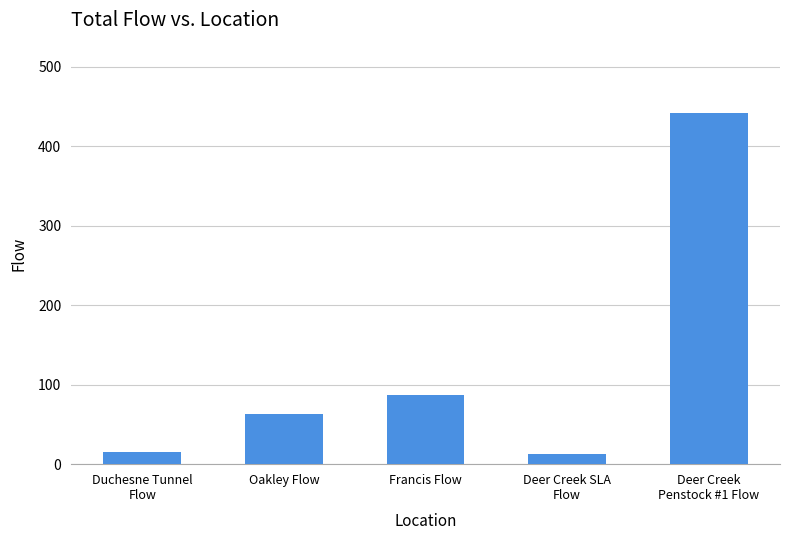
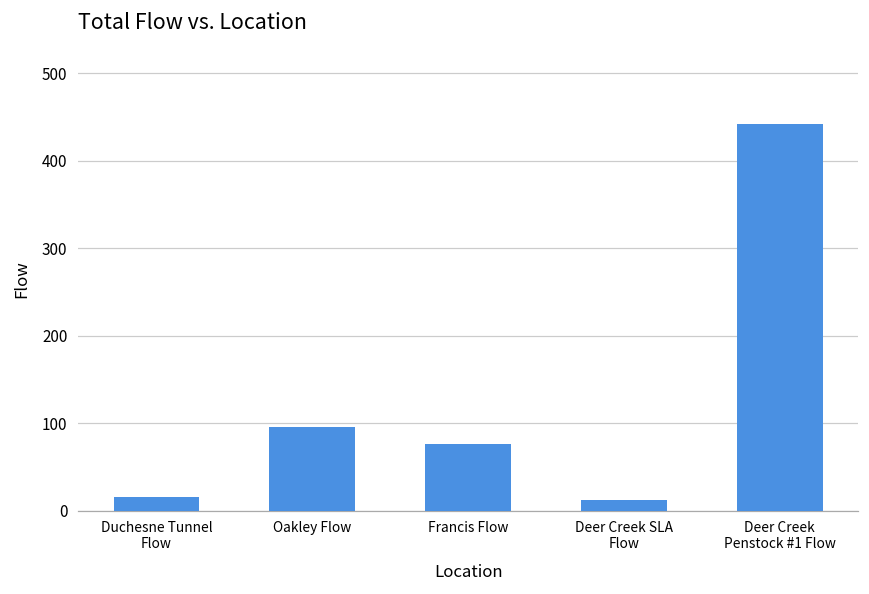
  {
    "Duchesne Tunnel Flow": 20,
-   "Oakley Flow": 60,
-   "Francis Flow": 90,
+   "Oakley Flow": 100,
+   "Francis Flow": 80,
    "Deer Creek SLA Flow": 10,
    "Deer Creek Penstock #1 Flow": 440
  }
